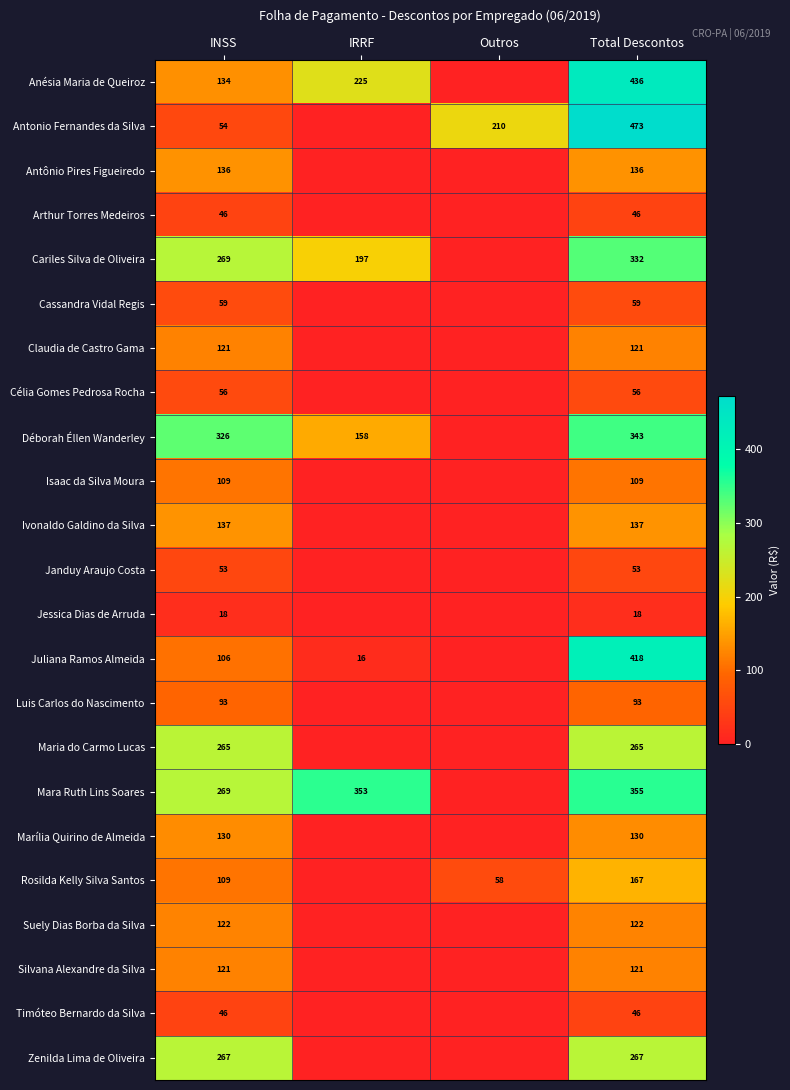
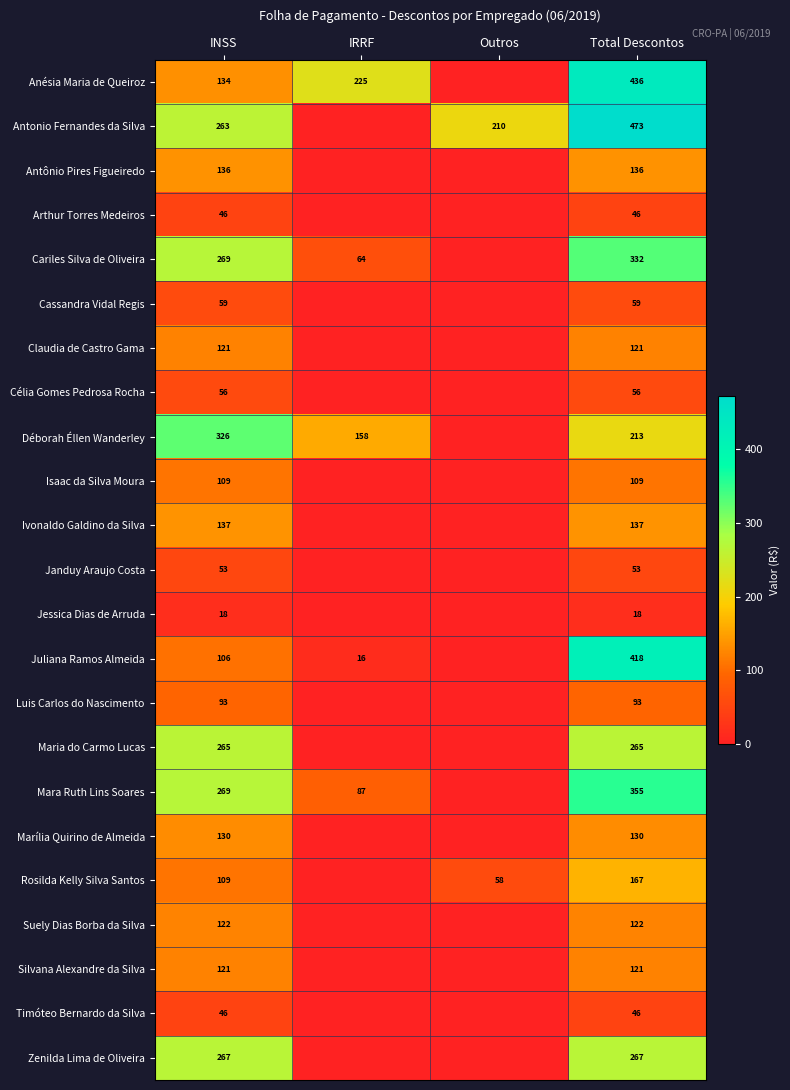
  {
    "Anésia Maria de Queiroz": {
      "INSS": 134,
      "IRRF": 225,
      "Total Descontos": 436
    },
    "Antonio Fernandes da Silva": {
-     "INSS": 54,
+     "INSS": 263,
      "Outros": 210,
      "Total Descontos": 473
    },
    "Antônio Pires Figueiredo": {
      "INSS": 136,
      "Total Descontos": 136
    },
    "Arthur Torres Medeiros": {
      "INSS": 46,
      "Total Descontos": 46
    },
    "Cariles Silva de Oliveira": {
      "INSS": 269,
-     "IRRF": 197,
+     "IRRF": 64,
      "Total Descontos": 332
    },
    "Cassandra Vidal Regis": {
      "INSS": 59,
      "Total Descontos": 59
    },
    "Claudia de Castro Gama": {
      "INSS": 121,
      "Total Descontos": 121
    },
    "Célia Gomes Pedrosa Rocha": {
      "INSS": 56,
      "Total Descontos": 56
    },
    "Déborah Éllen Wanderley": {
      "INSS": 326,
      "IRRF": 158,
-     "Total Descontos": 343
+     "Total Descontos": 213
    },
    "Isaac da Silva Moura": {
      "INSS": 109,
      "Total Descontos": 109
    },
    "Ivonaldo Galdino da Silva": {
      "INSS": 137,
      "Total Descontos": 137
    },
    "Janduy Araujo Costa": {
      "INSS": 53,
      "Total Descontos": 53
    },
    "Jessica Dias de Arruda": {
      "INSS": 18,
      "Total Descontos": 18
    },
    "Juliana Ramos Almeida": {
      "INSS": 106,
      "IRRF": 16,
      "Total Descontos": 418
    },
    "Luis Carlos do Nascimento": {
      "INSS": 93,
      "Total Descontos": 93
    },
    "Maria do Carmo Lucas": {
      "INSS": 265,
      "Total Descontos": 265
    },
    "Mara Ruth Lins Soares": {
      "INSS": 269,
-     "IRRF": 353,
+     "IRRF": 87,
      "Total Descontos": 355
    },
    "Marília Quirino de Almeida": {
      "INSS": 130,
      "Total Descontos": 130
    },
    "Rosilda Kelly Silva Santos": {
      "INSS": 109,
      "Outros": 58,
      "Total Descontos": 167
    },
    "Suely Dias Borba da Silva": {
      "INSS": 122,
      "Total Descontos": 122
    },
    "Silvana Alexandre da Silva": {
      "INSS": 121,
      "Total Descontos": 121
    },
    "Timóteo Bernardo da Silva": {
      "INSS": 46,
      "Total Descontos": 46
    },
    "Zenilda Lima de Oliveira": {
      "INSS": 267,
      "Total Descontos": 267
    }
  }
